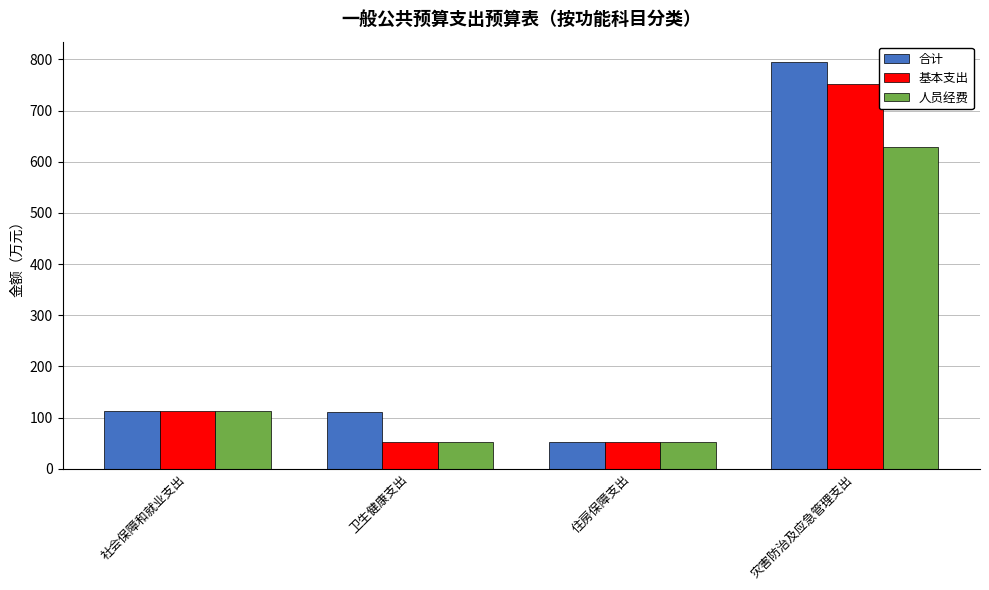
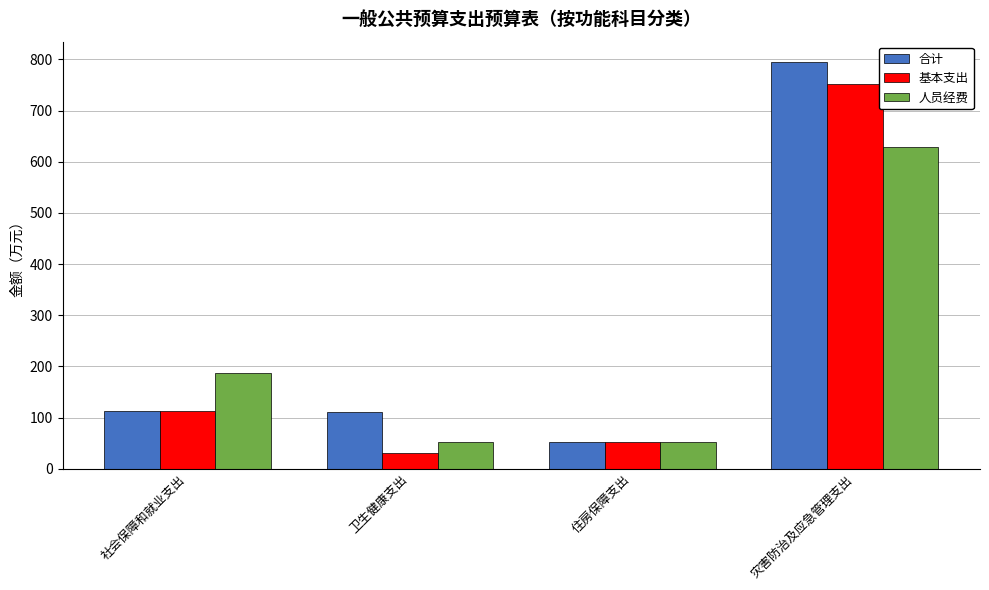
  {
    "合计": {
      "社会保障和就业支出": 110,
      "卫生健康支出": 110,
      "住房保障支出": 50,
      "灾害防治及应急管理支出": 790
    },
    "基本支出": {
      "社会保障和就业支出": 110,
-     "卫生健康支出": 50,
+     "卫生健康支出": 30,
      "住房保障支出": 50,
      "灾害防治及应急管理支出": 750
    },
    "人员经费": {
-     "社会保障和就业支出": 110,
+     "社会保障和就业支出": 190,
      "卫生健康支出": 50,
      "住房保障支出": 50,
      "灾害防治及应急管理支出": 630
    }
  }
